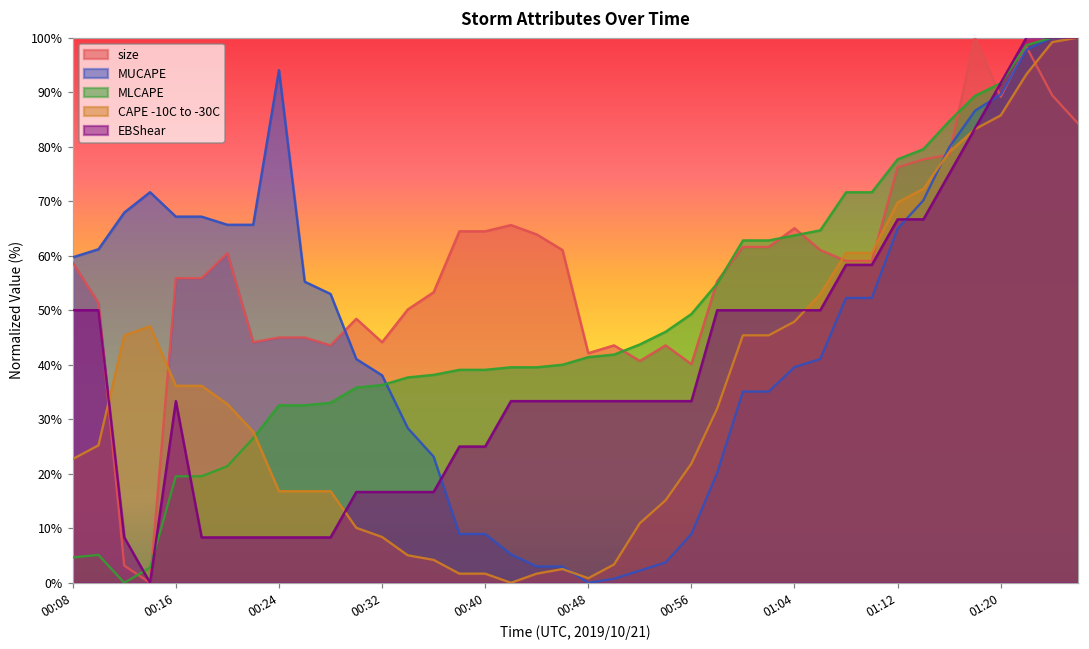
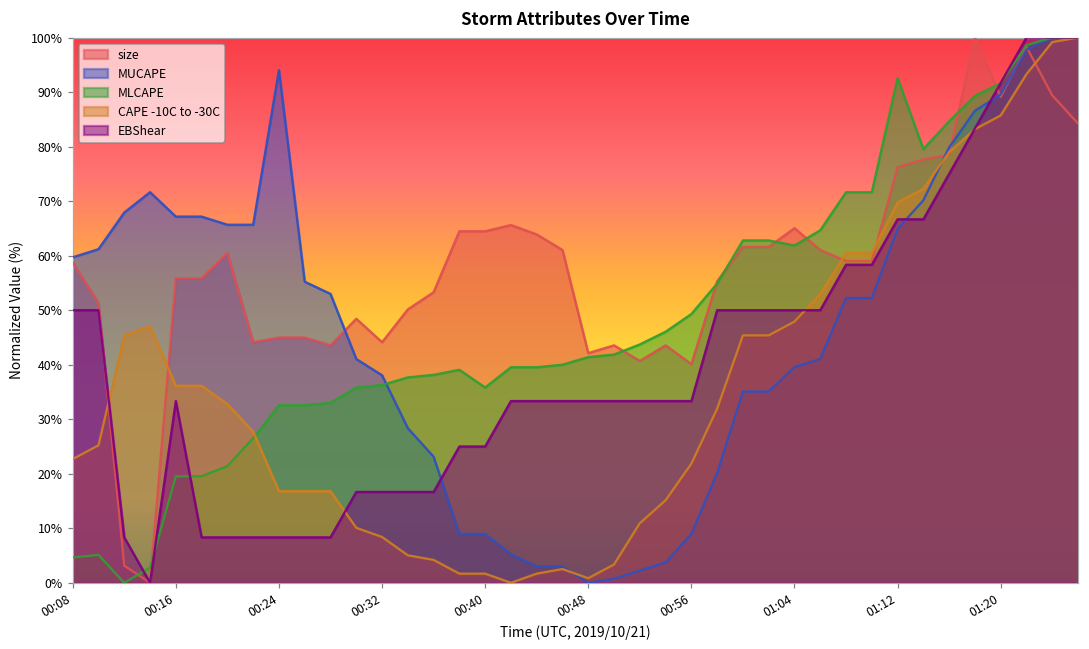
  {
    "MUCAPE": {
      "00:08": "60%",
      "00:16": "67%",
      "00:24": "94%",
      "00:32": "38%",
      "00:40": "9%",
      "00:48": "0%",
      "00:56": "9%",
      "01:04": "40%",
      "01:12": "65%"
    },
    "MLCAPE": {
      "00:08": "5%",
      "00:16": "20%",
      "00:24": "33%",
      "00:32": "36%",
-     "00:40": "39%",
+     "00:40": "36%",
      "00:48": "41%",
      "00:56": "49%",
-     "01:04": "64%",
-     "01:12": "78%"
+     "01:04": "62%",
+     "01:12": "93%"
    },
    "EBShear": {
      "00:08": "50%",
      "00:16": "33%",
      "00:24": "8%",
      "00:32": "17%",
      "00:40": "25%",
      "00:48": "33%",
      "00:56": "33%",
      "01:04": "50%",
      "01:12": "67%"
    }
  }
